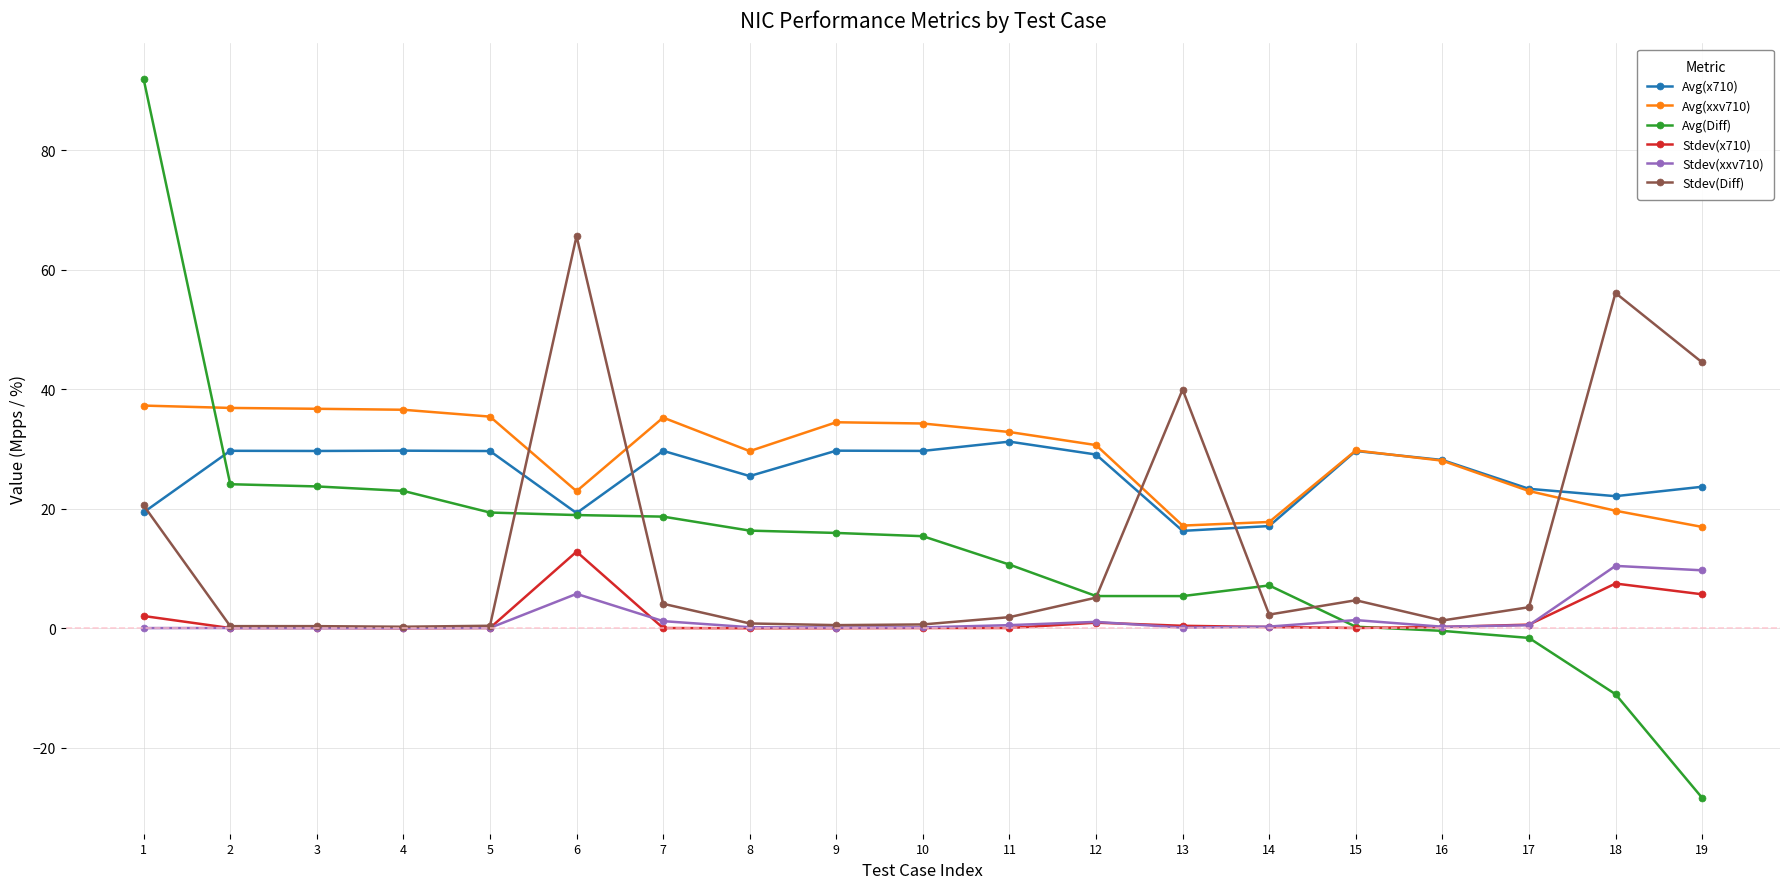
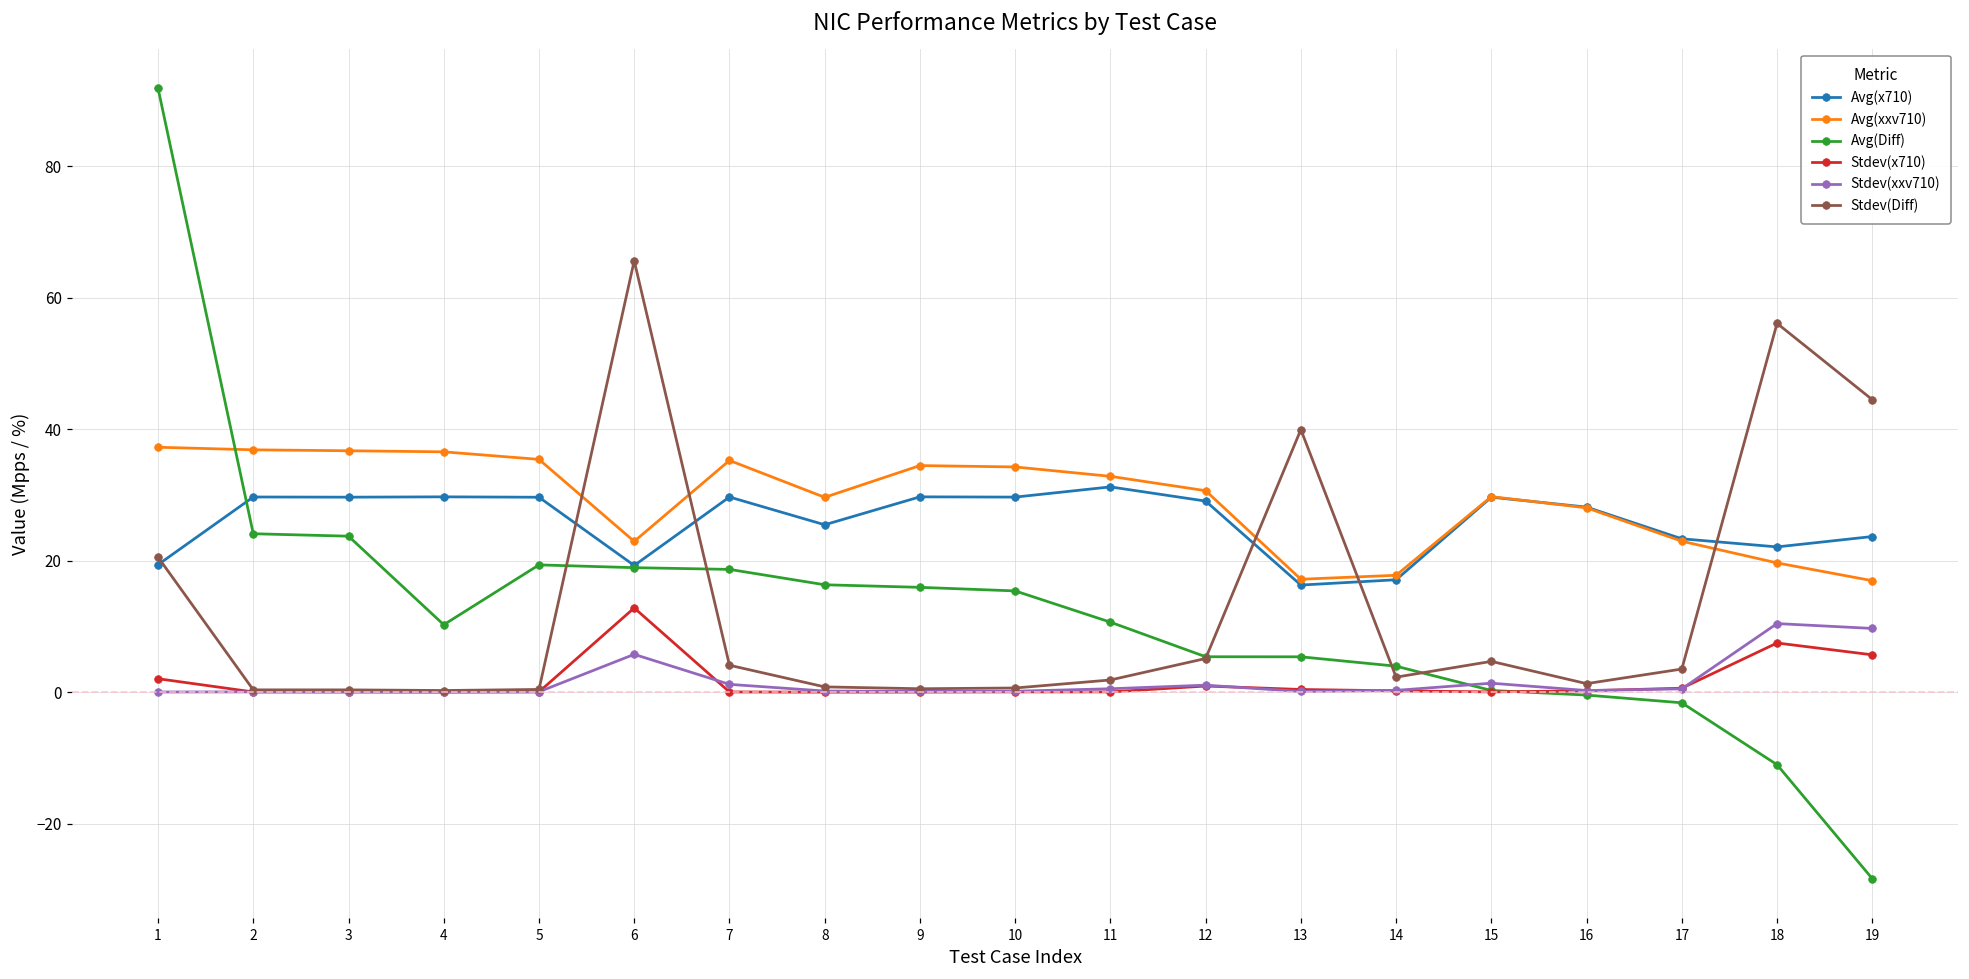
  {
    "Avg(x710)": {
      "1": 19,
      "2": 30,
      "3": 30,
      "4": 30,
      "5": 30,
      "7": 30,
      "8": 25,
      "9": 30,
      "10": 30,
      "11": 31,
      "12": 29,
      "13": 16,
      "14": 17,
      "18": 22,
      "19": 24
    },
    "Avg(xxv710)": {
      "1": 37,
      "2": 37,
      "3": 37,
      "4": 37,
      "5": 35,
      "6": 23,
      "7": 35,
      "8": 30,
      "9": 35,
      "10": 34,
      "11": 33,
      "12": 31,
      "13": 17,
      "14": 18,
      "18": 20,
      "19": 17
    },
    "Avg(Diff)": {
      "1": 92,
      "2": 24,
      "3": 24,
-     "4": 23,
+     "4": 10,
      "5": 19,
      "7": 19,
      "8": 16,
      "9": 16,
      "10": 15,
      "11": 11,
      "13": 5,
-     "14": 7,
+     "14": 4,
      "16": 0,
      "17": -2,
      "18": -11,
      "19": -28
    },
    "Stdev(x710)": {
      "1": 2,
      "6": 13,
      "7": 0,
      "11": 0,
      "18": 8,
      "19": 6
    },
    "Stdev(xxv710)": {
      "1": 0,
      "6": 6,
      "7": 1,
      "11": 1,
      "15": 1,
      "18": 10,
      "19": 10
    },
    "Stdev(Diff)": {
      "1": 21,
      "6": 66,
      "7": 4,
      "8": 1,
      "10": 1,
      "11": 2,
      "13": 40,
      "14": 2,
      "15": 5,
      "16": 1,
      "17": 4,
      "18": 56,
      "19": 45
    }
  }
